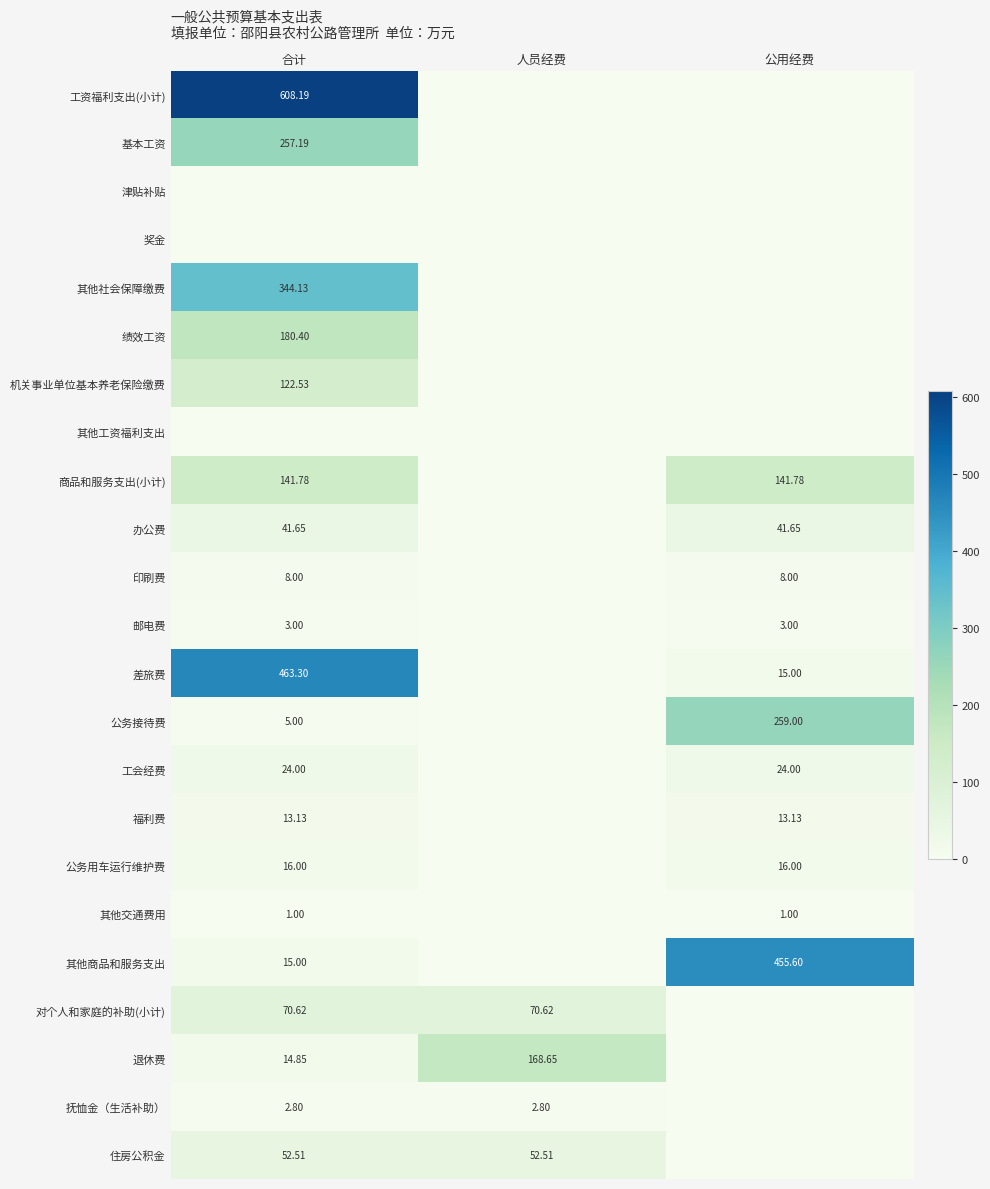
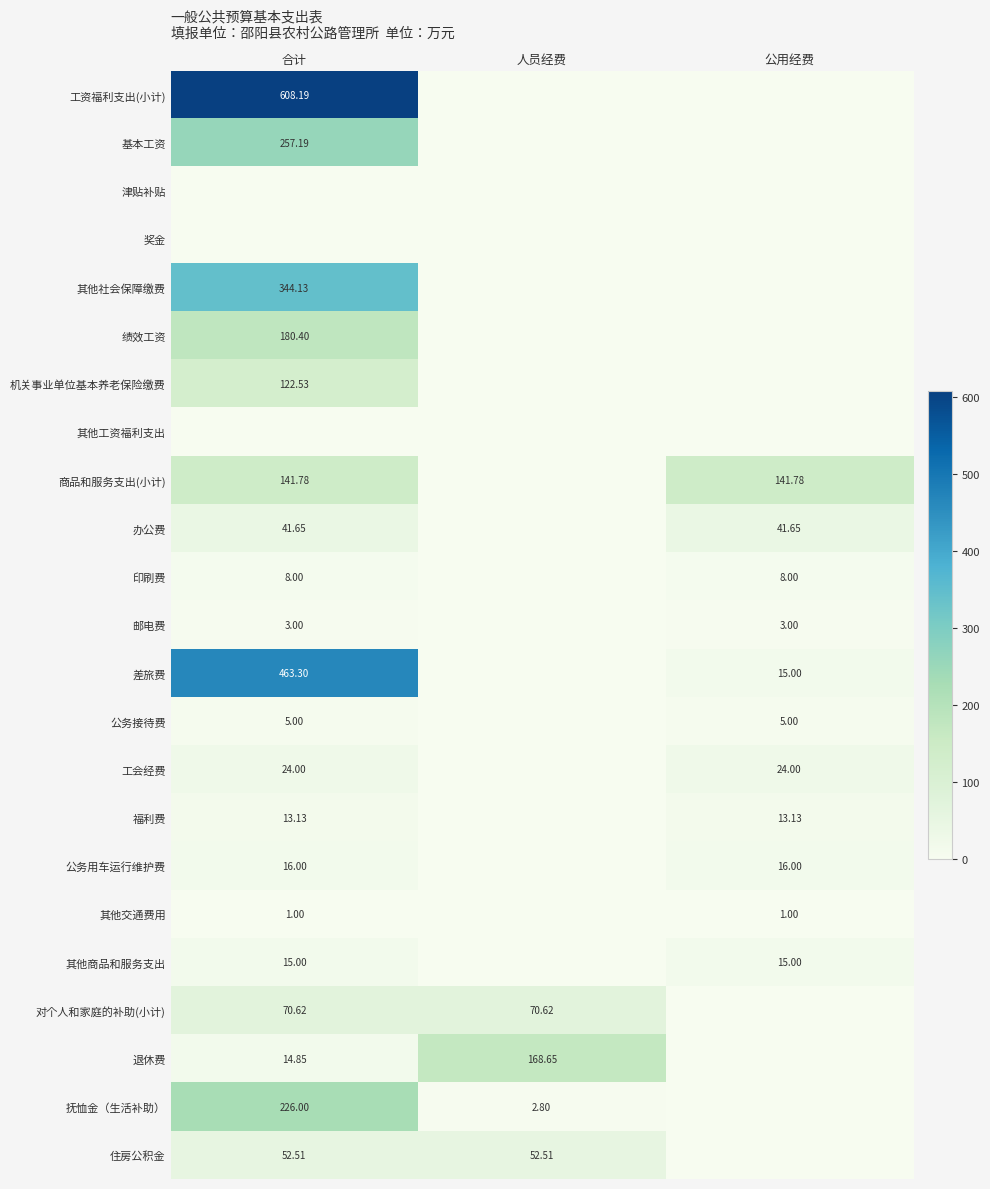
  {
    "工资福利支出(小计)": {
      "合计": 608.19
    },
    "基本工资": {
      "合计": 257.19
    },
    "其他社会保障缴费": {
      "合计": 344.13
    },
    "绩效工资": {
      "合计": 180.40
    },
    "机关事业单位基本养老保险缴费": {
      "合计": 122.53
    },
    "商品和服务支出(小计)": {
      "合计": 141.78,
      "公用经费": 141.78
    },
    "办公费": {
      "合计": 41.65,
      "公用经费": 41.65
    },
    "印刷费": {
      "合计": 8.00,
      "公用经费": 8.00
    },
    "邮电费": {
      "合计": 3.00,
      "公用经费": 3.00
    },
    "差旅费": {
      "合计": 463.30,
      "公用经费": 15.00
    },
    "公务接待费": {
      "合计": 5.00,
-     "公用经费": 259.00
+     "公用经费": 5.00
    },
    "工会经费": {
      "合计": 24.00,
      "公用经费": 24.00
    },
    "福利费": {
      "合计": 13.13,
      "公用经费": 13.13
    },
    "公务用车运行维护费": {
      "合计": 16.00,
      "公用经费": 16.00
    },
    "其他交通费用": {
      "合计": 1.00,
      "公用经费": 1.00
    },
    "其他商品和服务支出": {
      "合计": 15.00,
-     "公用经费": 455.60
+     "公用经费": 15.00
    },
    "对个人和家庭的补助(小计)": {
      "合计": 70.62,
      "人员经费": 70.62
    },
    "退休费": {
      "合计": 14.85,
      "人员经费": 168.65
    },
    "抚恤金（生活补助）": {
-     "合计": 2.80,
+     "合计": 226.00,
      "人员经费": 2.80
    },
    "住房公积金": {
      "合计": 52.51,
      "人员经费": 52.51
    }
  }
